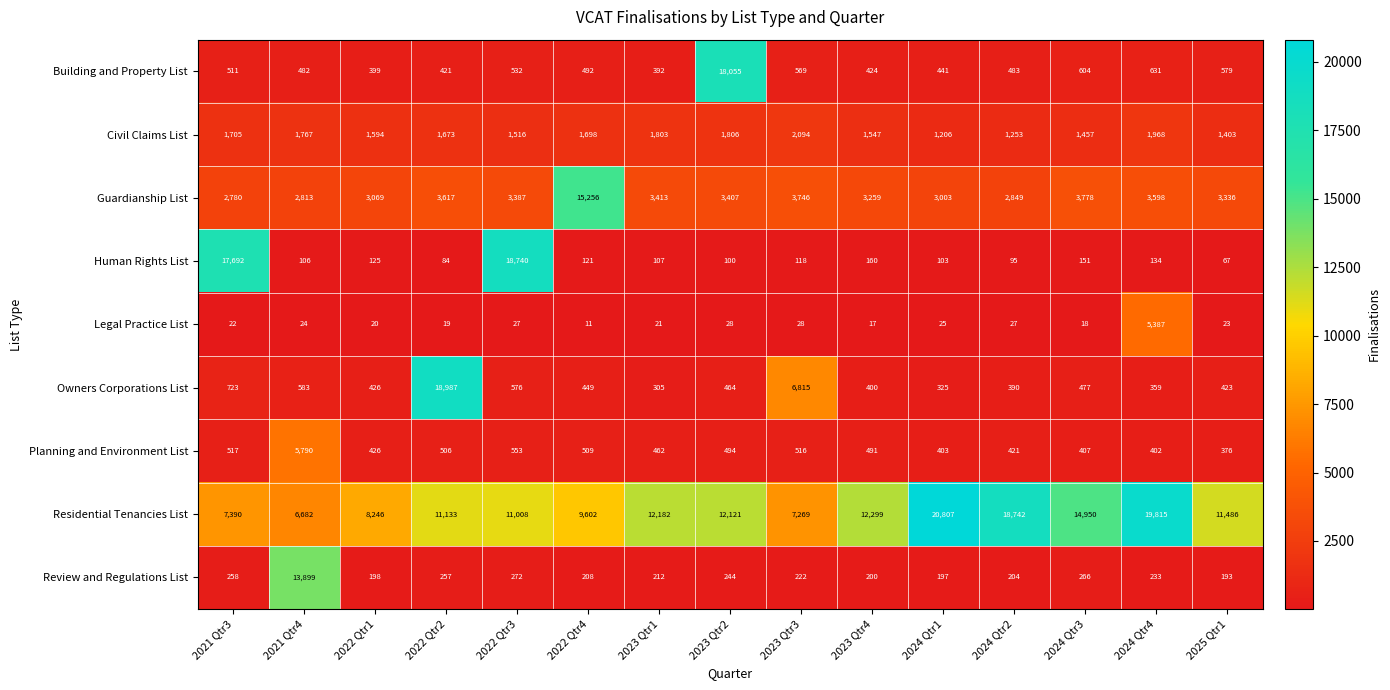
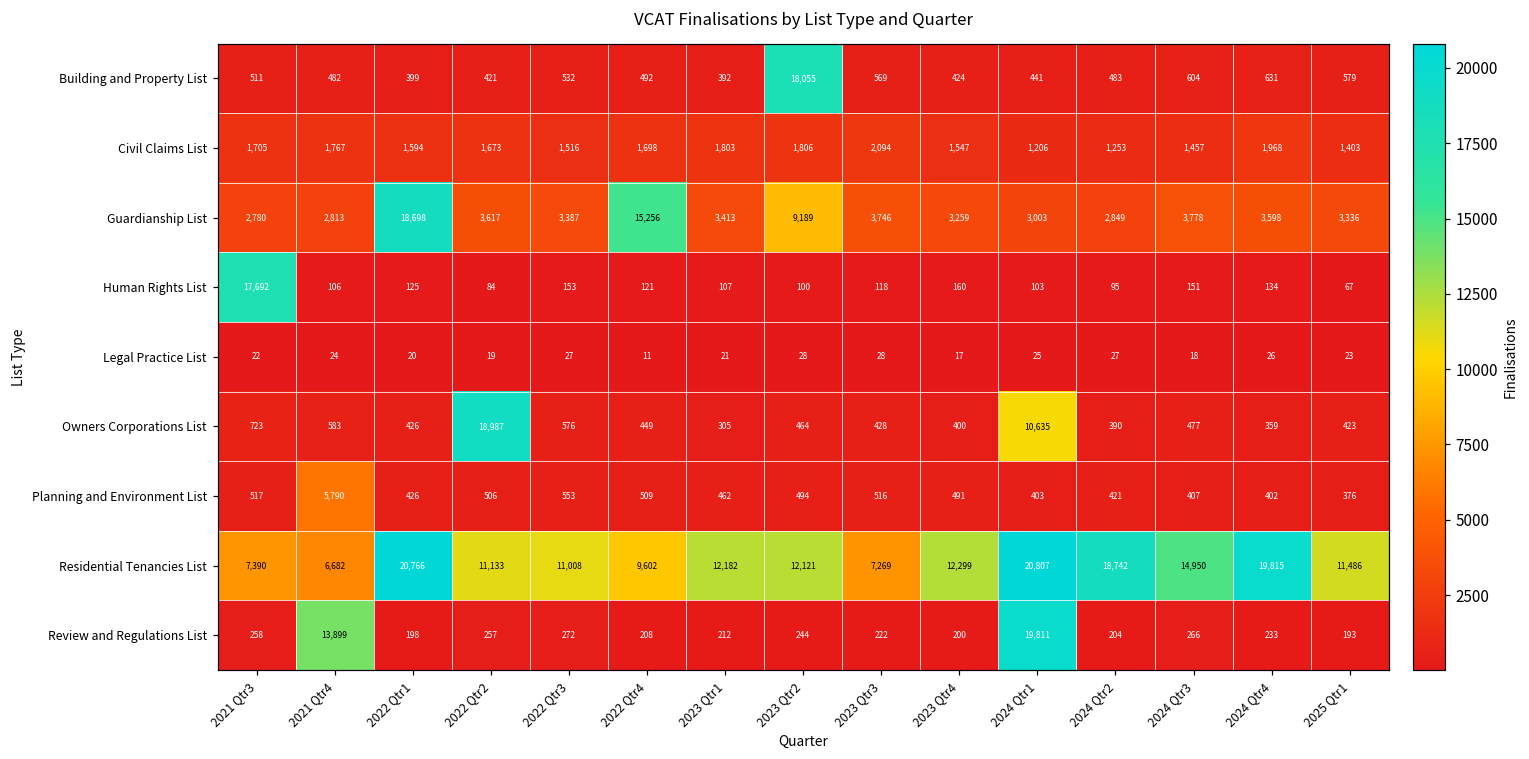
  {
    "Building and Property List": {
      "2021 Qtr3": "511",
      "2021 Qtr4": "482",
      "2022 Qtr1": "399",
      "2022 Qtr2": "421",
      "2022 Qtr3": "532",
      "2022 Qtr4": "492",
      "2023 Qtr1": "392",
      "2023 Qtr2": "18,055",
      "2023 Qtr3": "569",
      "2023 Qtr4": "424",
      "2024 Qtr1": "441",
      "2024 Qtr2": "483",
      "2024 Qtr3": "604",
      "2024 Qtr4": "631",
      "2025 Qtr1": "579"
    },
    "Civil Claims List": {
      "2021 Qtr3": "1,705",
      "2021 Qtr4": "1,767",
      "2022 Qtr1": "1,594",
      "2022 Qtr2": "1,673",
      "2022 Qtr3": "1,516",
      "2022 Qtr4": "1,698",
      "2023 Qtr1": "1,803",
      "2023 Qtr2": "1,806",
      "2023 Qtr3": "2,094",
      "2023 Qtr4": "1,547",
      "2024 Qtr1": "1,206",
      "2024 Qtr2": "1,253",
      "2024 Qtr3": "1,457",
      "2024 Qtr4": "1,968",
      "2025 Qtr1": "1,403"
    },
    "Guardianship List": {
      "2021 Qtr3": "2,780",
      "2021 Qtr4": "2,813",
-     "2022 Qtr1": "3,069",
+     "2022 Qtr1": "18,698",
      "2022 Qtr2": "3,617",
      "2022 Qtr3": "3,387",
      "2022 Qtr4": "15,256",
      "2023 Qtr1": "3,413",
-     "2023 Qtr2": "3,407",
+     "2023 Qtr2": "9,189",
      "2023 Qtr3": "3,746",
      "2023 Qtr4": "3,259",
      "2024 Qtr1": "3,003",
      "2024 Qtr2": "2,849",
      "2024 Qtr3": "3,778",
      "2024 Qtr4": "3,598",
      "2025 Qtr1": "3,336"
    },
    "Human Rights List": {
      "2021 Qtr3": "17,692",
      "2021 Qtr4": "106",
      "2022 Qtr1": "125",
      "2022 Qtr2": "84",
-     "2022 Qtr3": "18,740",
+     "2022 Qtr3": "153",
      "2022 Qtr4": "121",
      "2023 Qtr1": "107",
      "2023 Qtr2": "100",
      "2023 Qtr3": "118",
      "2023 Qtr4": "160",
      "2024 Qtr1": "103",
      "2024 Qtr2": "95",
      "2024 Qtr3": "151",
      "2024 Qtr4": "134",
      "2025 Qtr1": "67"
    },
    "Legal Practice List": {
      "2021 Qtr3": "22",
      "2021 Qtr4": "24",
      "2022 Qtr1": "20",
      "2022 Qtr2": "19",
      "2022 Qtr3": "27",
      "2022 Qtr4": "11",
      "2023 Qtr1": "21",
      "2023 Qtr2": "28",
      "2023 Qtr3": "28",
      "2023 Qtr4": "17",
      "2024 Qtr1": "25",
      "2024 Qtr2": "27",
      "2024 Qtr3": "18",
-     "2024 Qtr4": "5,387",
+     "2024 Qtr4": "26",
      "2025 Qtr1": "23"
    },
    "Owners Corporations List": {
      "2021 Qtr3": "723",
      "2021 Qtr4": "583",
      "2022 Qtr1": "426",
      "2022 Qtr2": "18,987",
      "2022 Qtr3": "576",
      "2022 Qtr4": "449",
      "2023 Qtr1": "305",
      "2023 Qtr2": "464",
-     "2023 Qtr3": "6,815",
+     "2023 Qtr3": "428",
      "2023 Qtr4": "400",
-     "2024 Qtr1": "325",
+     "2024 Qtr1": "10,635",
      "2024 Qtr2": "390",
      "2024 Qtr3": "477",
      "2024 Qtr4": "359",
      "2025 Qtr1": "423"
    },
    "Planning and Environment List": {
      "2021 Qtr3": "517",
      "2021 Qtr4": "5,790",
      "2022 Qtr1": "426",
      "2022 Qtr2": "506",
      "2022 Qtr3": "553",
      "2022 Qtr4": "509",
      "2023 Qtr1": "462",
      "2023 Qtr2": "494",
      "2023 Qtr3": "516",
      "2023 Qtr4": "491",
      "2024 Qtr1": "403",
      "2024 Qtr2": "421",
      "2024 Qtr3": "407",
      "2024 Qtr4": "402",
      "2025 Qtr1": "376"
    },
    "Residential Tenancies List": {
      "2021 Qtr3": "7,390",
      "2021 Qtr4": "6,682",
-     "2022 Qtr1": "8,246",
+     "2022 Qtr1": "20,766",
      "2022 Qtr2": "11,133",
      "2022 Qtr3": "11,008",
      "2022 Qtr4": "9,602",
      "2023 Qtr1": "12,182",
      "2023 Qtr2": "12,121",
      "2023 Qtr3": "7,269",
      "2023 Qtr4": "12,299",
      "2024 Qtr1": "20,807",
      "2024 Qtr2": "18,742",
      "2024 Qtr3": "14,950",
      "2024 Qtr4": "19,815",
      "2025 Qtr1": "11,486"
    },
    "Review and Regulations List": {
      "2021 Qtr3": "258",
      "2021 Qtr4": "13,899",
      "2022 Qtr1": "198",
      "2022 Qtr2": "257",
      "2022 Qtr3": "272",
      "2022 Qtr4": "208",
      "2023 Qtr1": "212",
      "2023 Qtr2": "244",
      "2023 Qtr3": "222",
      "2023 Qtr4": "200",
-     "2024 Qtr1": "197",
+     "2024 Qtr1": "19,811",
      "2024 Qtr2": "204",
      "2024 Qtr3": "266",
      "2024 Qtr4": "233",
      "2025 Qtr1": "193"
    }
  }
